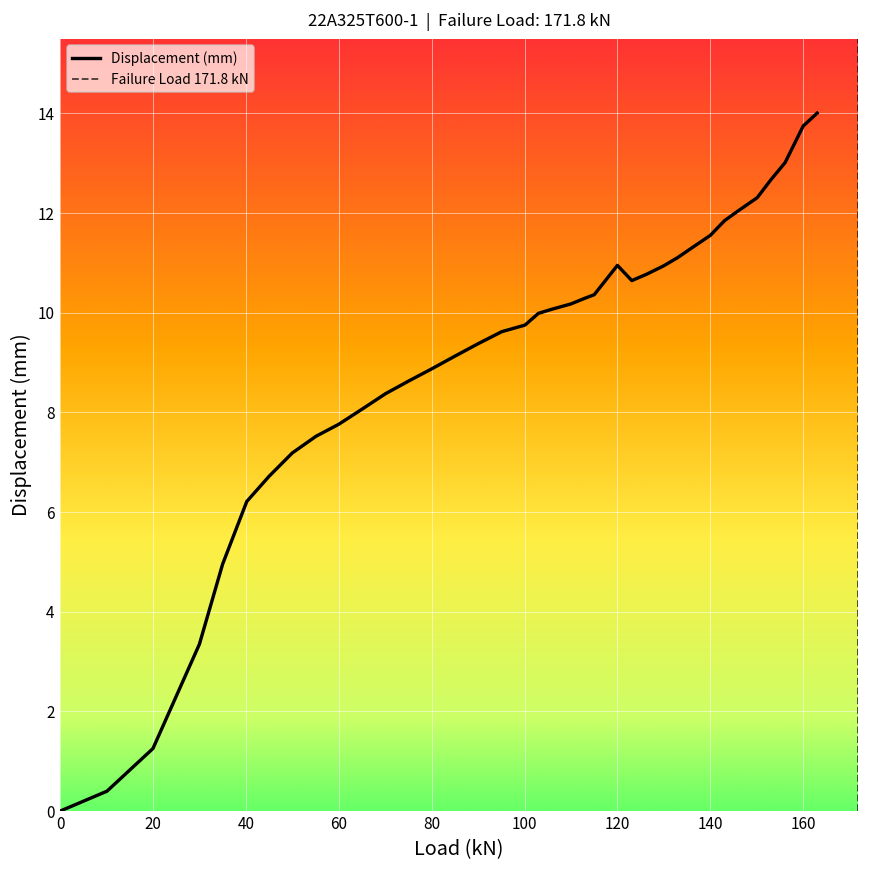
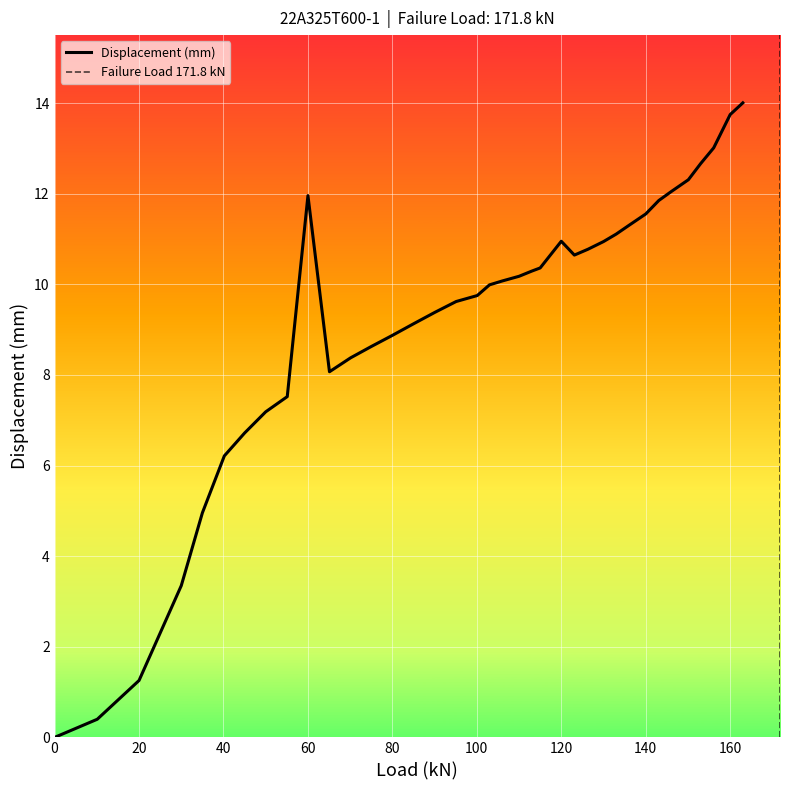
  {
    "0": 0.0,
    "20": 1.3,
-   "60": 7.8,
+   "60": 12.0,
    "80": 8.9,
    "120": 11.0,
    "140": 11.6,
    "160": 13.7
  }
